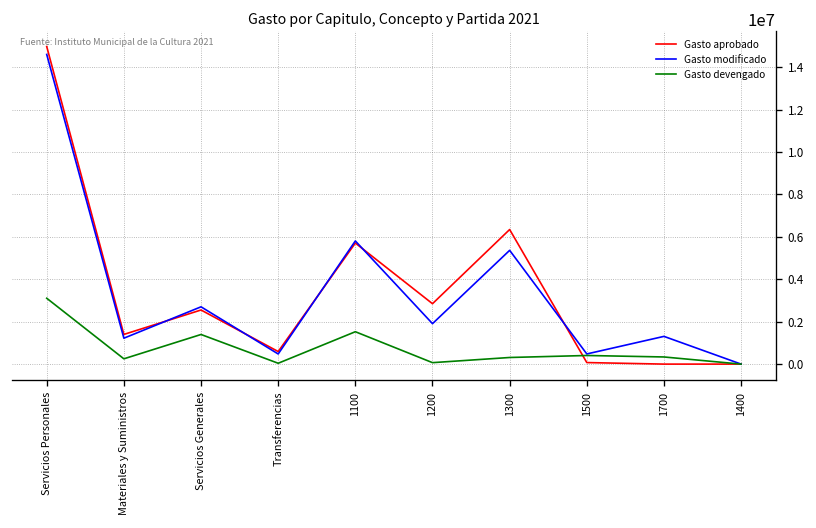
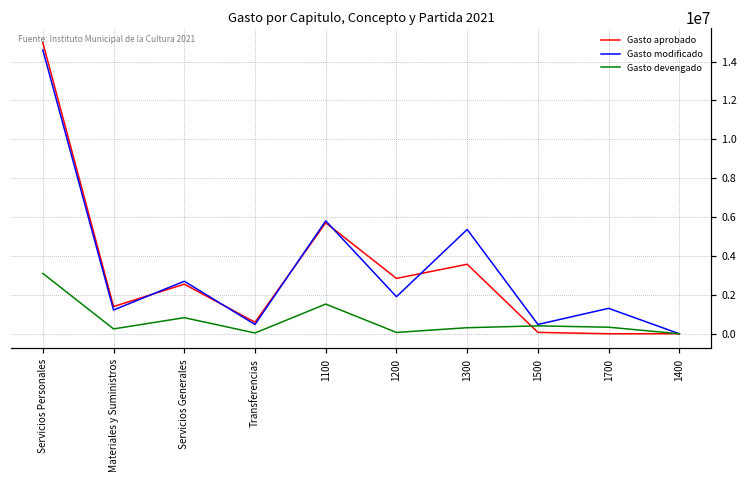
  {
    "Gasto aprobado": {
      "Materiales y Suministros": 1400000,
      "Servicios Generales": 2600000,
      "1200": 2800000,
-     "1300": 6300000,
+     "1300": 3600000,
      "1500": 100000,
      "1700": 0
    },
    "Gasto modificado": {
      "Servicios Personales": 14600000,
      "Materiales y Suministros": 1200000,
      "Servicios Generales": 2700000,
      "1200": 1900000,
      "1300": 5400000,
      "1700": 1300000
    },
    "Gasto devengado": {
      "Servicios Personales": 3100000,
      "Materiales y Suministros": 200000,
-     "Servicios Generales": 1400000,
+     "Servicios Generales": 800000,
      "Transferencias": 0,
      "1100": 1500000,
      "1200": 100000,
      "1300": 300000,
      "1700": 300000
    }
  }
